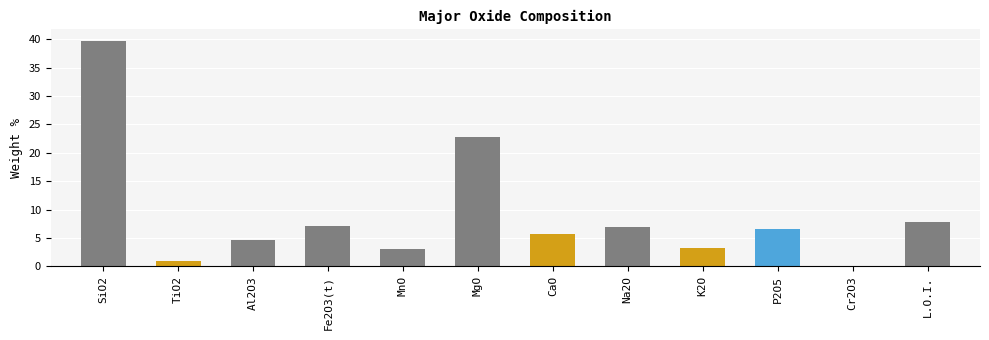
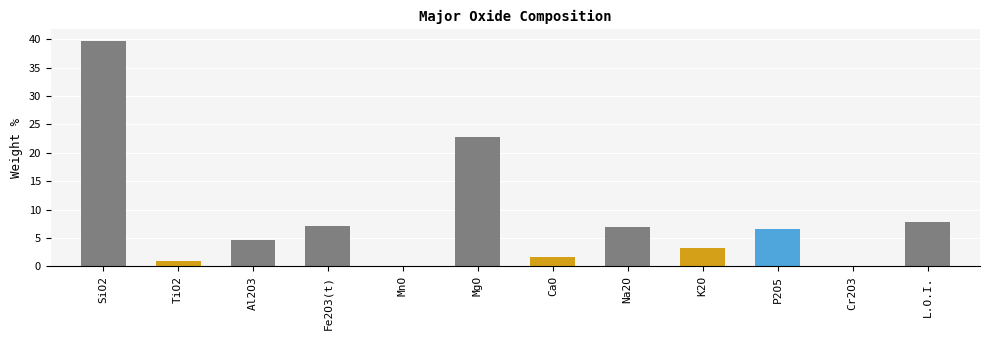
  {
    "SiO2": 40,
    "TiO2": 1,
    "Al2O3": 5,
    "Fe2O3(t)": 7,
-   "MnO": 3,
+   "MnO": 0,
    "MgO": 23,
-   "CaO": 6,
+   "CaO": 2,
    "Na2O": 7,
    "K2O": 3,
    "P2O5": 7,
    "L.O.I.": 8
  }
